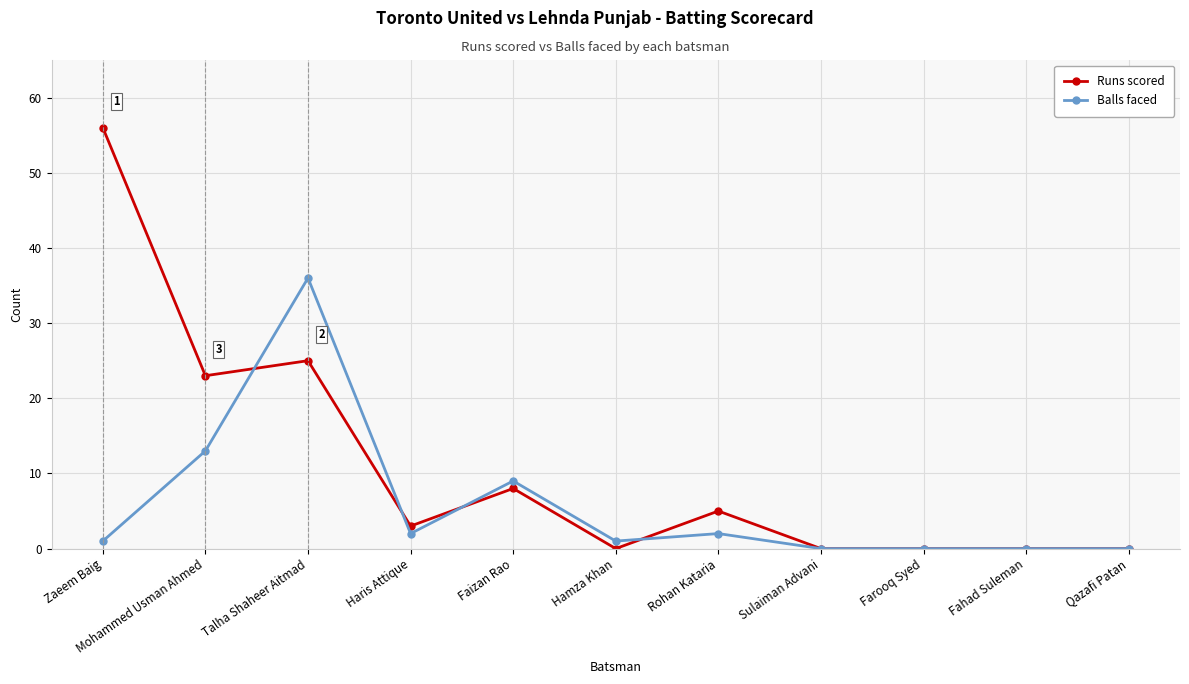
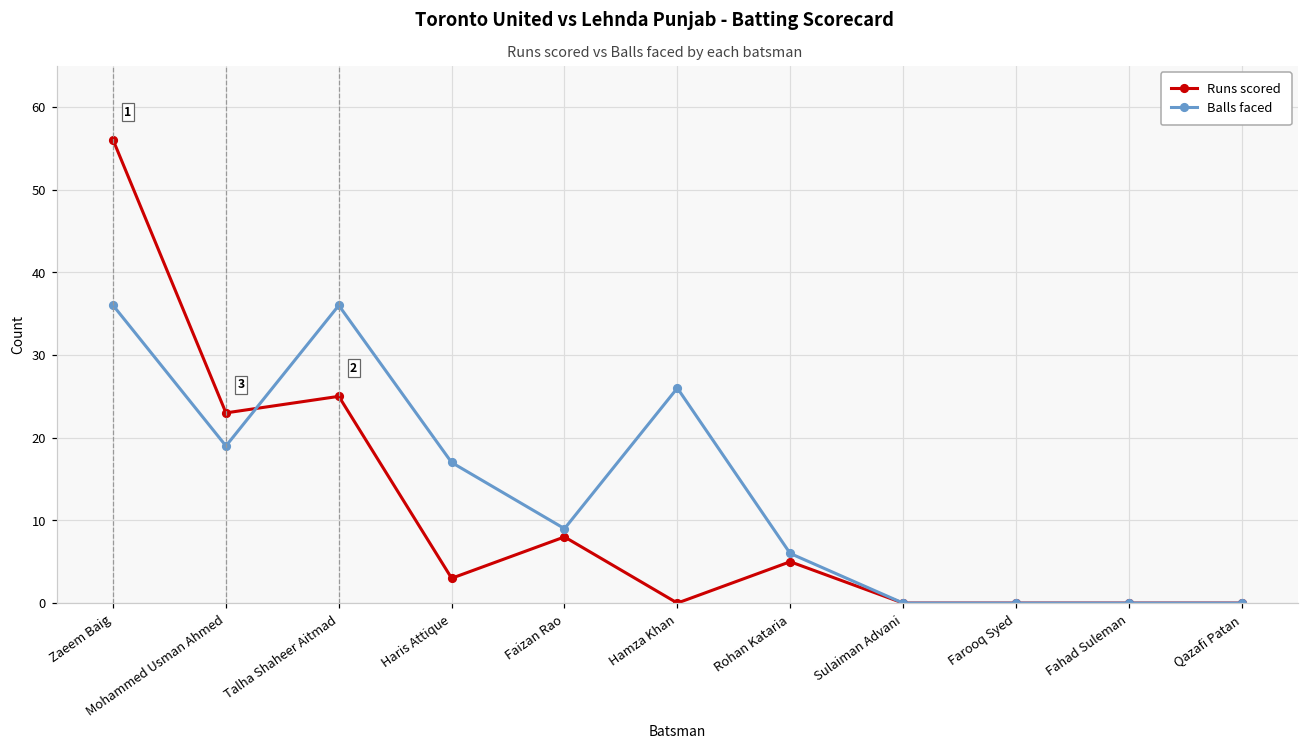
  {
    "Runs scored": {
      "Haris Attique": 3,
      "Faizan Rao": 8,
      "Hamza Khan": 0,
      "Rohan Kataria": 5
    },
    "Balls faced": {
-     "Zaeem Baig": 1,
-     "Mohammed Usman Ahmed": 13,
+     "Zaeem Baig": 36,
+     "Mohammed Usman Ahmed": 19,
      "Talha Shaheer Aitmad": 36,
-     "Haris Attique": 2,
+     "Haris Attique": 17,
      "Faizan Rao": 9,
-     "Hamza Khan": 1,
-     "Rohan Kataria": 2
+     "Hamza Khan": 26,
+     "Rohan Kataria": 6
    }
  }
